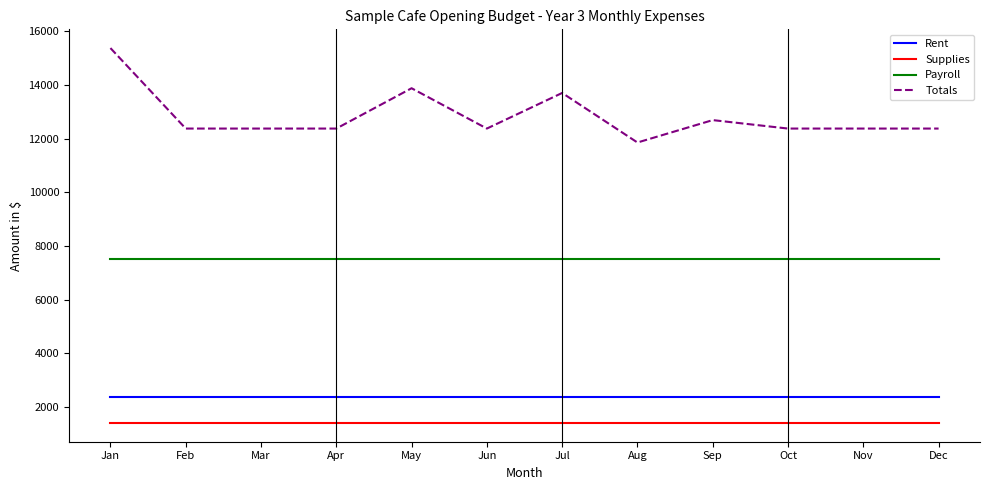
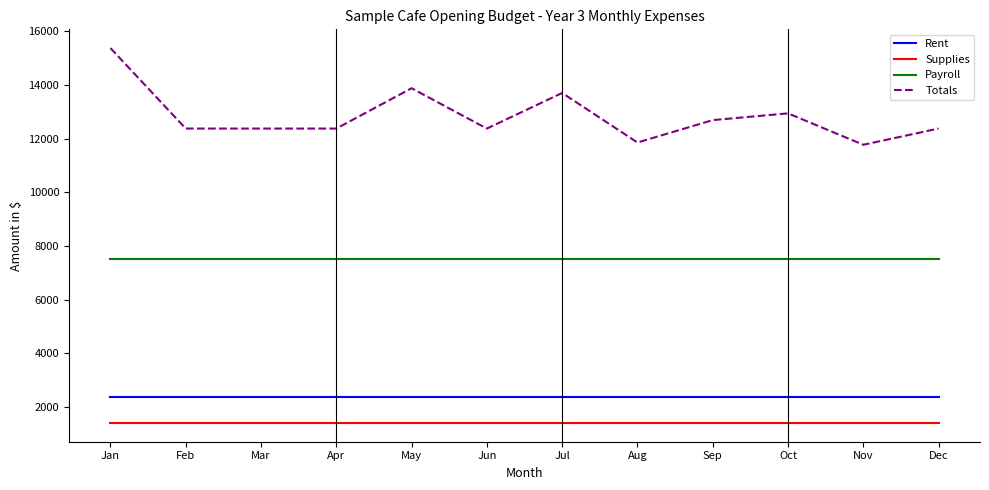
  {
    "Rent": {
      "Jan": 2400,
      "Feb": 2400,
      "Mar": 2400,
      "Apr": 2400,
      "May": 2400,
      "Jun": 2400,
      "Jul": 2400,
      "Aug": 2400,
      "Sep": 2400,
      "Oct": 2400,
      "Nov": 2400,
      "Dec": 2400
    },
    "Supplies": {
      "Jan": 1400,
      "Feb": 1400,
      "Mar": 1400,
      "Apr": 1400,
      "May": 1400,
      "Jun": 1400,
      "Jul": 1400,
      "Aug": 1400,
      "Sep": 1400,
      "Oct": 1400,
      "Nov": 1400,
      "Dec": 1400
    },
    "Payroll": {
      "Jan": 7500,
      "Feb": 7500,
      "Mar": 7500,
      "Apr": 7500,
      "May": 7500,
      "Jun": 7500,
      "Jul": 7500,
      "Aug": 7500,
      "Sep": 7500,
      "Oct": 7500,
      "Nov": 7500,
      "Dec": 7500
    },
    "Totals": {
      "Jan": 15400,
      "Feb": 12400,
      "Mar": 12400,
      "Apr": 12400,
      "May": 13900,
      "Jun": 12400,
      "Jul": 13700,
      "Aug": 11900,
      "Sep": 12700,
-     "Oct": 12400,
-     "Nov": 12400,
+     "Oct": 12900,
+     "Nov": 11800,
      "Dec": 12400
    }
  }
